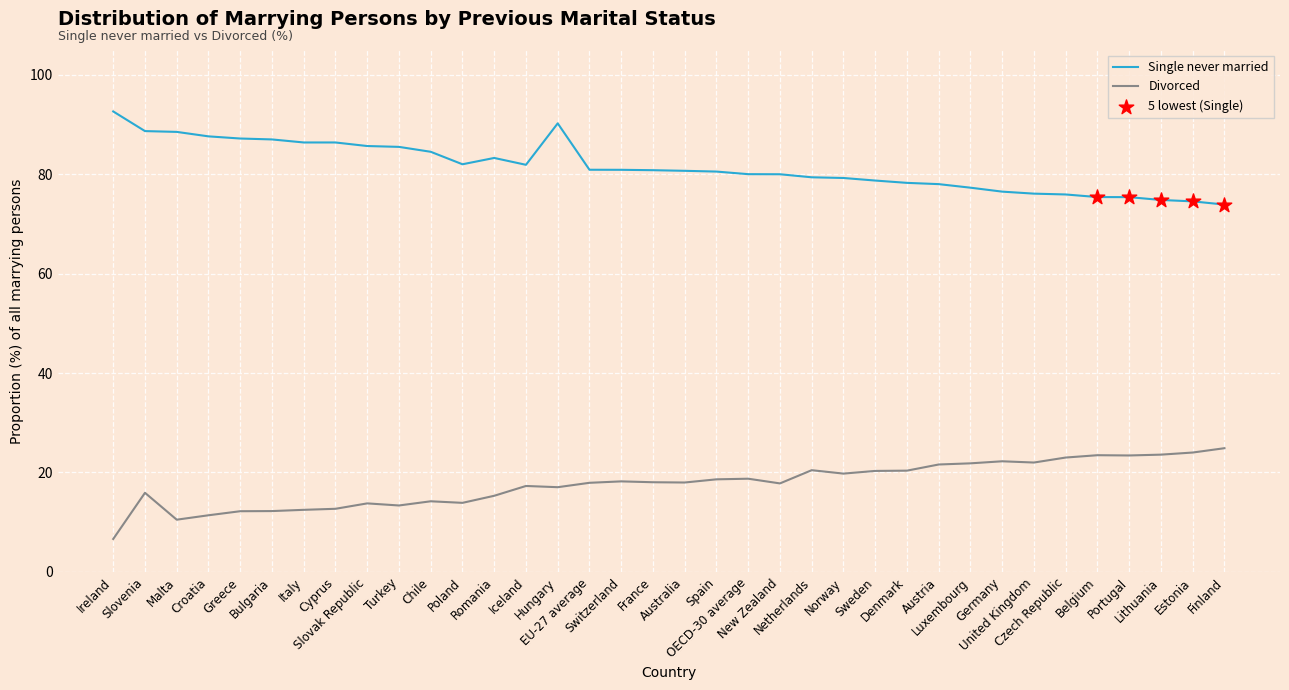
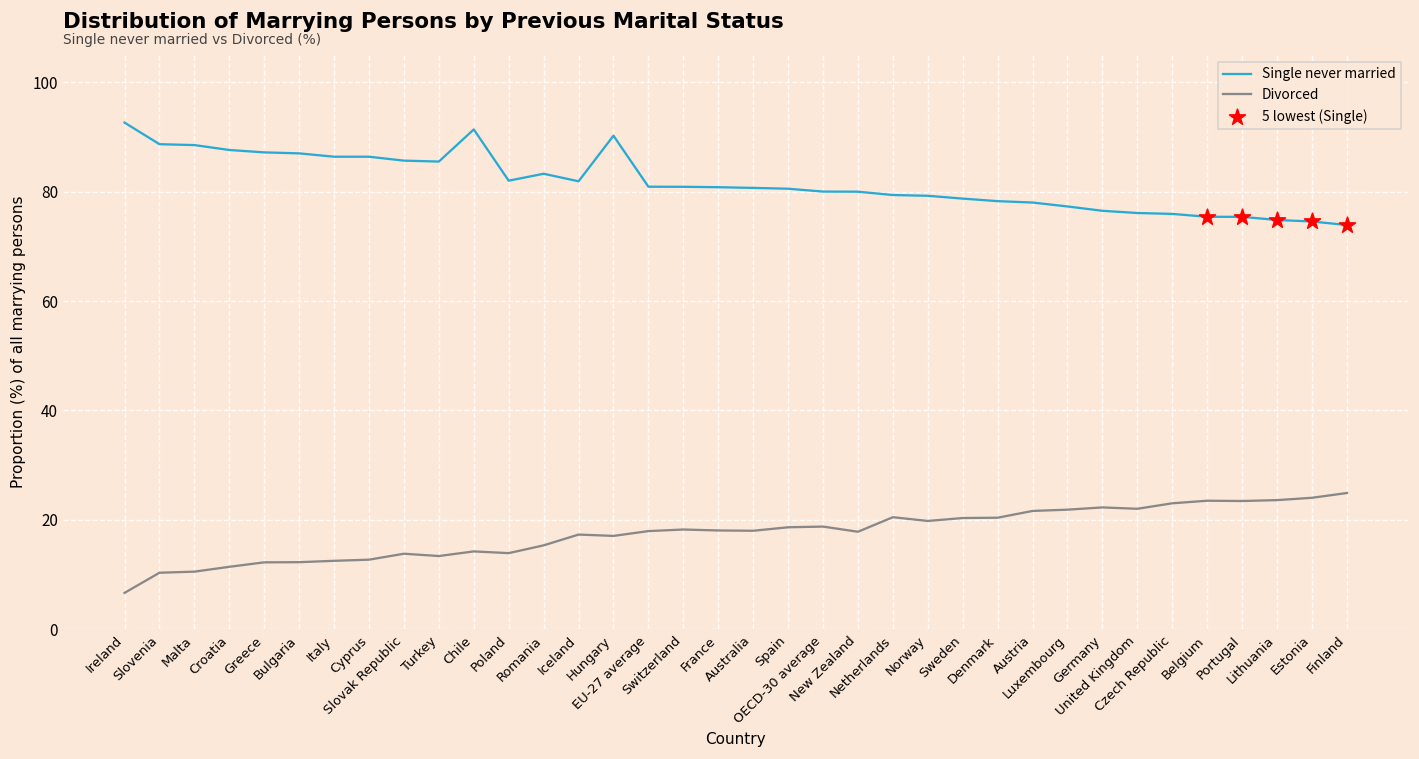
  {
    "Single never married": {
      "Ireland": 93,
      "Slovenia": 89,
      "Malta": 89,
      "Croatia": 88,
      "Greece": 87,
      "Bulgaria": 87,
      "Italy": 86,
      "Cyprus": 86,
      "Slovak Republic": 86,
      "Turkey": 86,
-     "Chile": 85,
+     "Chile": 91,
      "Poland": 82,
      "Romania": 83,
      "Iceland": 82,
      "Hungary": 90,
      "EU-27 average": 81,
      "Switzerland": 81,
      "France": 81,
      "Australia": 81,
      "Spain": 81,
      "OECD-30 average": 80,
      "New Zealand": 80,
      "Netherlands": 79,
      "Norway": 79,
      "Sweden": 79,
      "Denmark": 78,
      "Austria": 78,
      "Luxembourg": 77,
      "Germany": 77,
      "United Kingdom": 76,
      "Czech Republic": 76
    },
    "Divorced": {
      "Ireland": 7,
-     "Slovenia": 16,
+     "Slovenia": 10,
      "Malta": 11,
      "Croatia": 11,
      "Greece": 12,
      "Bulgaria": 12,
      "Italy": 12,
      "Cyprus": 13,
      "Slovak Republic": 14,
      "Turkey": 13,
      "Chile": 14,
      "Poland": 14,
      "Romania": 15,
      "Iceland": 17,
      "Hungary": 17,
      "EU-27 average": 18,
      "Switzerland": 18,
      "France": 18,
      "Australia": 18,
      "Spain": 19,
      "OECD-30 average": 19,
      "New Zealand": 18,
      "Netherlands": 20,
      "Norway": 20,
      "Sweden": 20,
      "Denmark": 20,
      "Austria": 22,
      "Luxembourg": 22,
      "Germany": 22,
      "United Kingdom": 22,
      "Czech Republic": 23,
      "Belgium": 23,
      "Portugal": 23,
      "Lithuania": 24,
      "Estonia": 24,
      "Finland": 25
    }
  }
